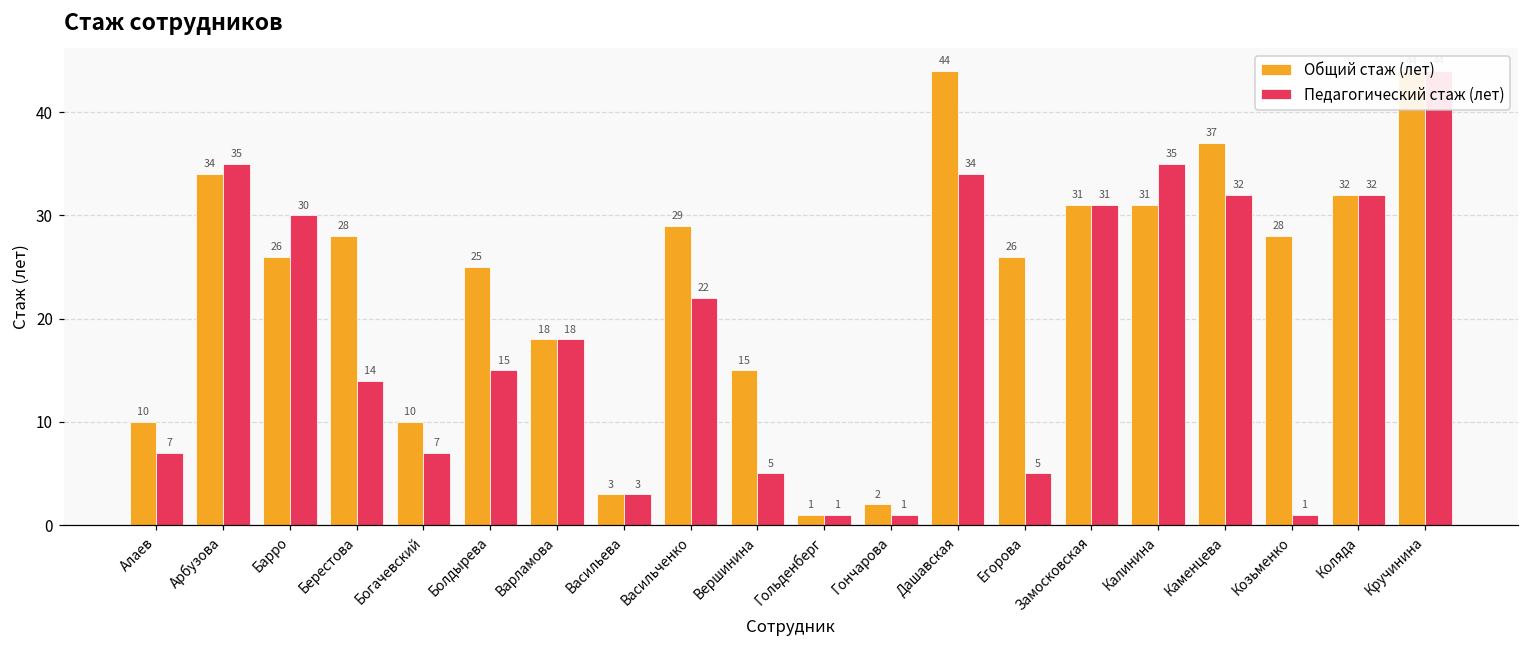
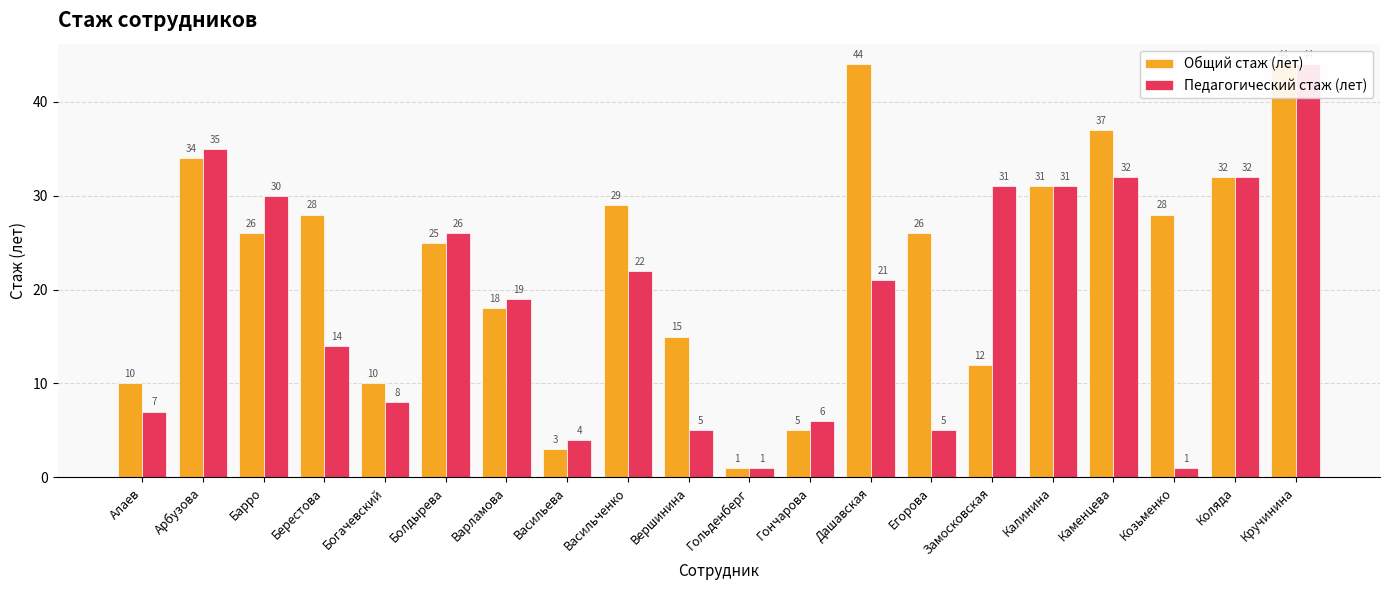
  {
    "Общий стаж (лет)": {
      "Алаев": 10,
      "Арбузова": 34,
      "Барро": 26,
      "Берестова": 28,
      "Богачевский": 10,
      "Болдырева": 25,
      "Варламова": 18,
      "Васильева": 3,
      "Васильченко": 29,
      "Вершинина": 15,
      "Гольденберг": 1,
-     "Гончарова": 2,
+     "Гончарова": 5,
      "Дашавская": 44,
      "Егорова": 26,
-     "Замосковская": 31,
+     "Замосковская": 12,
      "Калинина": 31,
      "Каменцева": 37,
      "Козьменко": 28,
      "Коляда": 32
    },
    "Педагогический стаж (лет)": {
      "Алаев": 7,
      "Арбузова": 35,
      "Барро": 30,
      "Берестова": 14,
-     "Богачевский": 7,
-     "Болдырева": 15,
-     "Варламова": 18,
-     "Васильева": 3,
+     "Богачевский": 8,
+     "Болдырева": 26,
+     "Варламова": 19,
+     "Васильева": 4,
      "Васильченко": 22,
      "Вершинина": 5,
      "Гольденберг": 1,
-     "Гончарова": 1,
-     "Дашавская": 34,
+     "Гончарова": 6,
+     "Дашавская": 21,
      "Егорова": 5,
      "Замосковская": 31,
-     "Калинина": 35,
+     "Калинина": 31,
      "Каменцева": 32,
      "Козьменко": 1,
      "Коляда": 32
    }
  }
